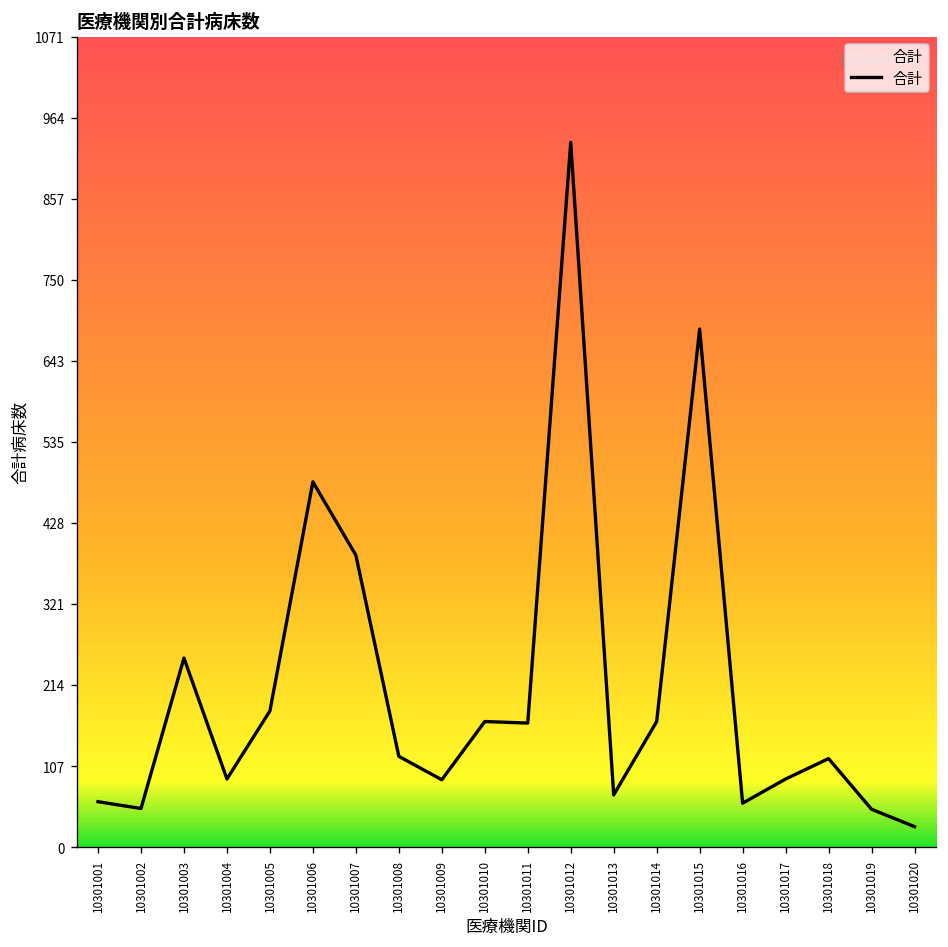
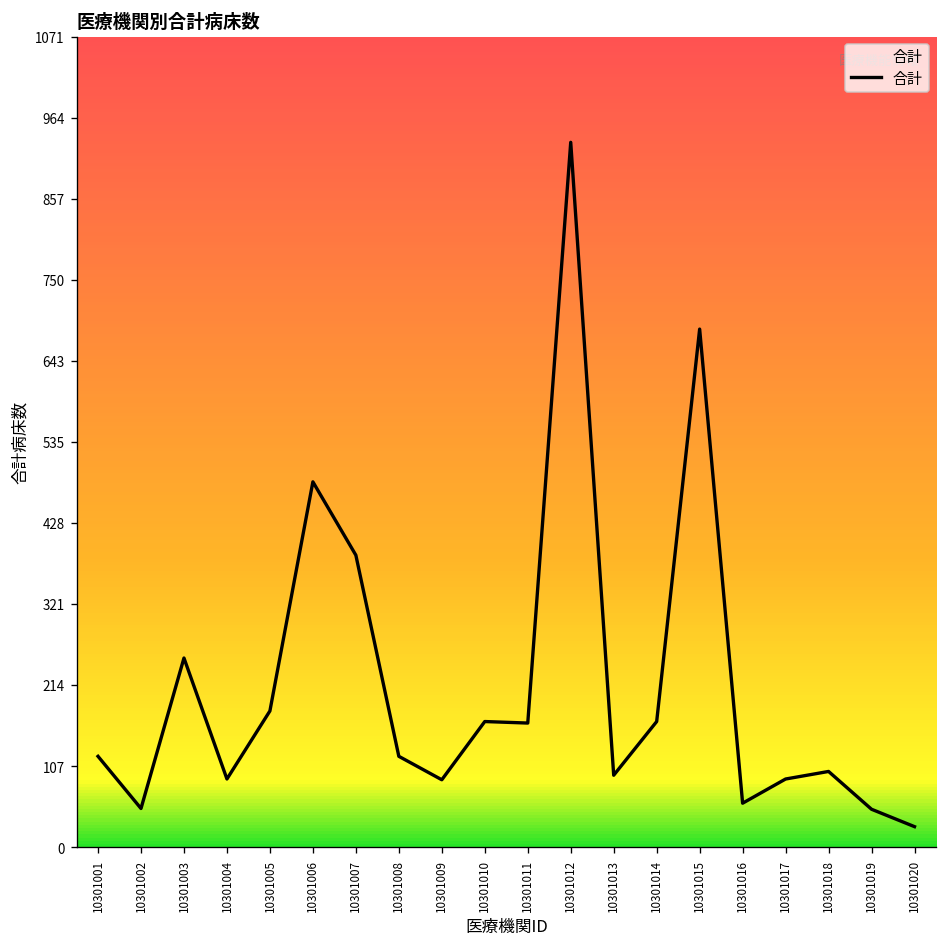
  {
-   "10301001": 60,
+   "10301001": 120,
    "10301002": 50,
    "10301003": 250,
    "10301004": 90,
    "10301005": 180,
    "10301006": 480,
    "10301007": 390,
    "10301008": 120,
    "10301009": 90,
    "10301010": 170,
    "10301011": 160,
    "10301012": 930,
-   "10301013": 70,
+   "10301013": 100,
    "10301014": 170,
    "10301015": 690,
    "10301016": 60,
    "10301017": 90,
-   "10301018": 120,
+   "10301018": 100,
    "10301019": 50,
    "10301020": 30
  }
